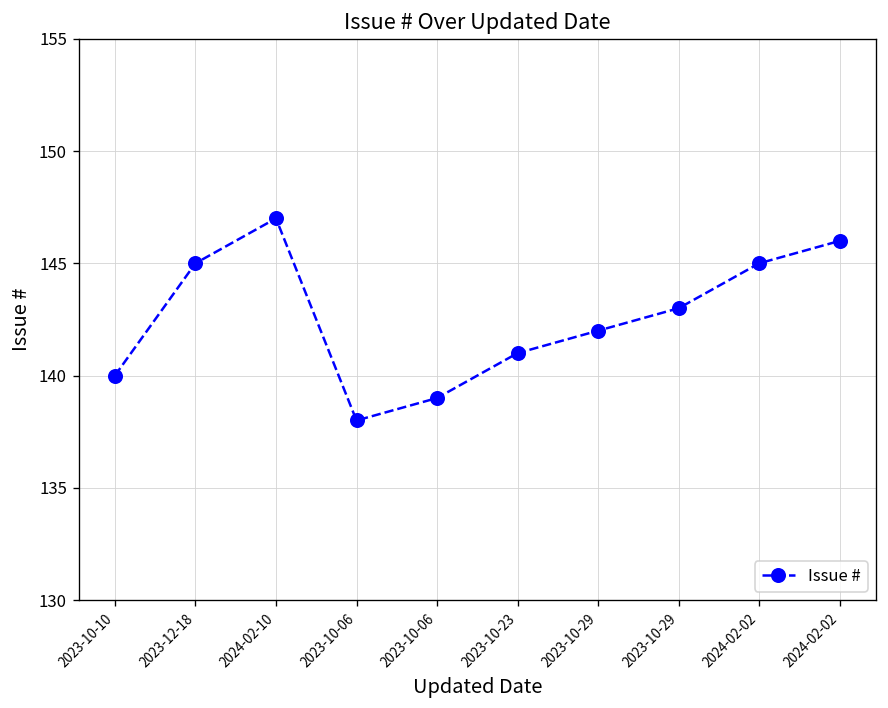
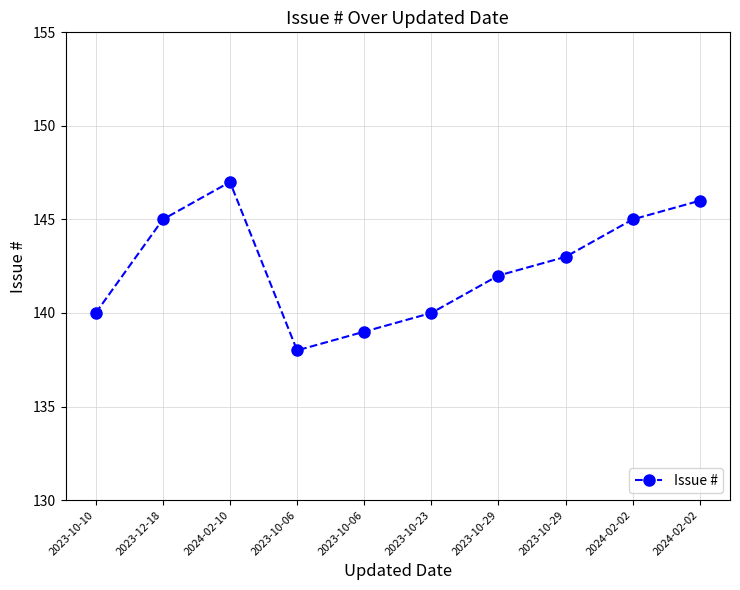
  {
    "2023-10-10": 140,
    "2023-12-18": 145,
    "2024-02-10": 147,
-   "2023-10-23": 141
+   "2023-10-23": 140
  }
